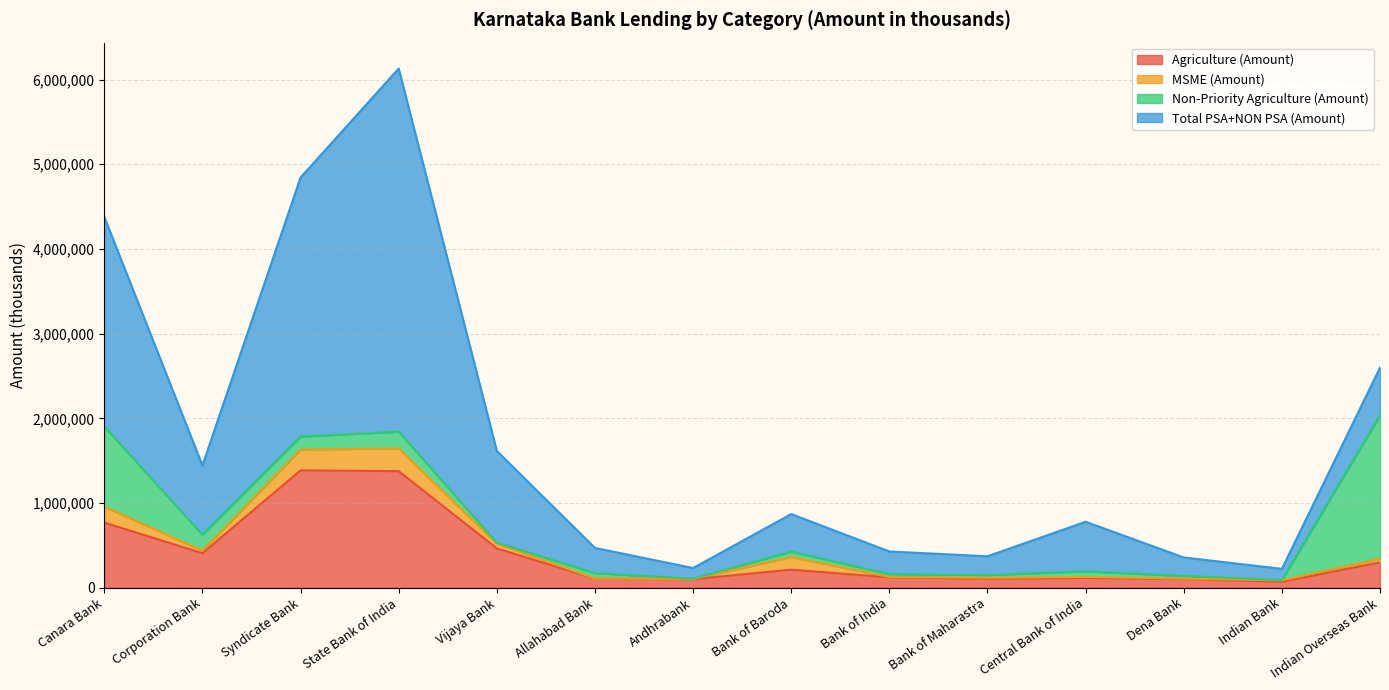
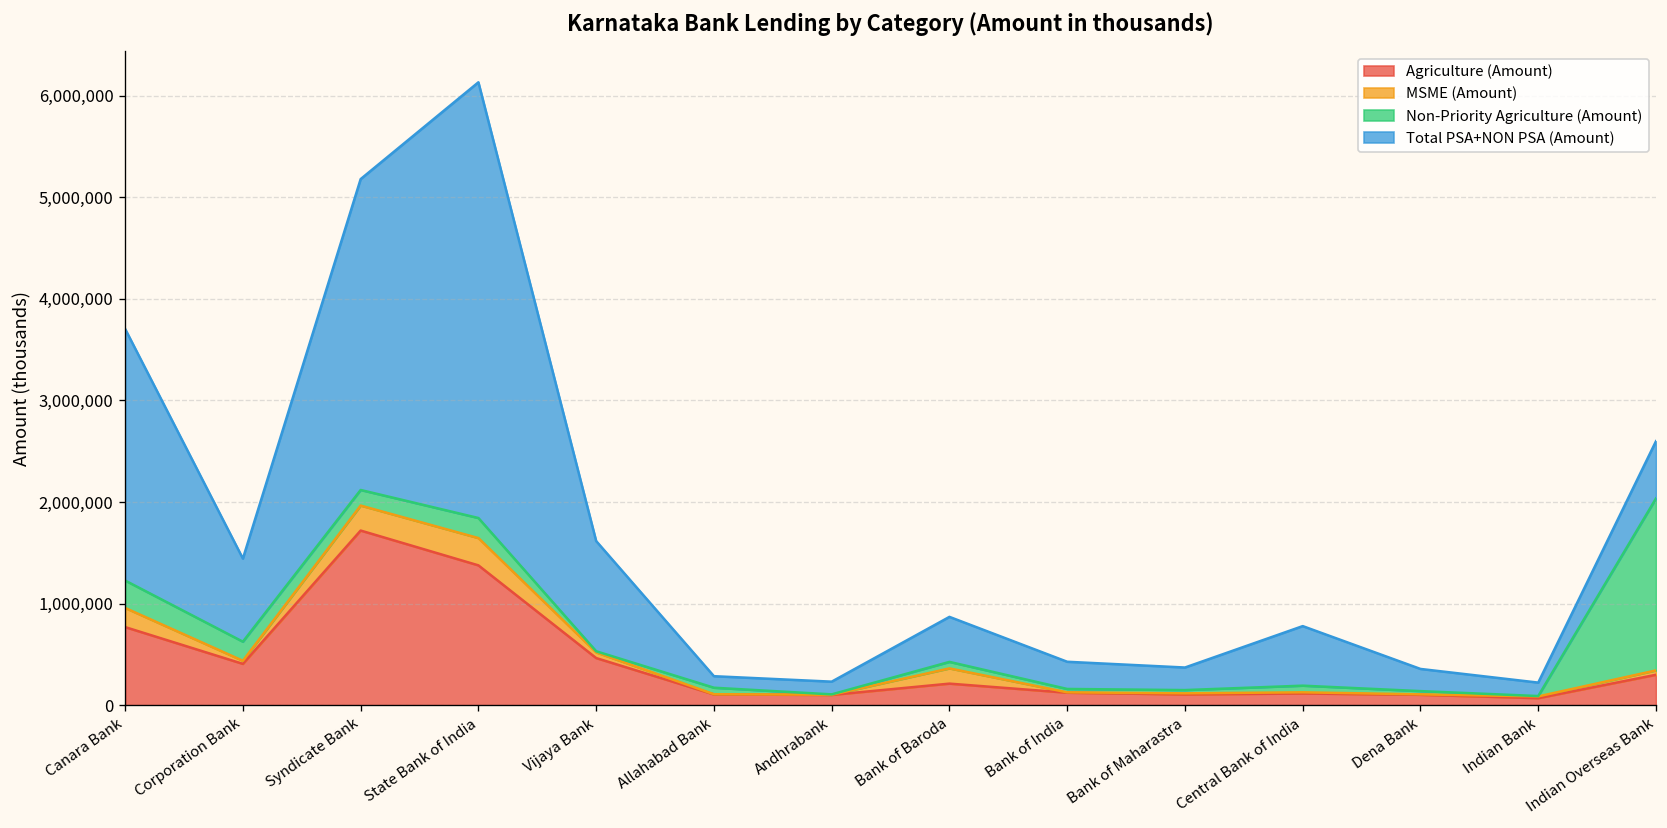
  {
    "Agriculture (Amount)": {
      "Canara Bank": "800,000",
-     "Syndicate Bank": "1,400,000",
+     "Syndicate Bank": "1,700,000",
      "State Bank of India": "1,400,000",
      "Vijaya Bank": "500,000",
      "Bank of Baroda": "200,000",
      "Indian Overseas Bank": "300,000"
    },
    "MSME (Amount)": {
      "Canara Bank": "200,000",
      "Syndicate Bank": "200,000",
      "State Bank of India": "300,000",
      "Bank of Baroda": "100,000",
      "Indian Overseas Bank": "0"
    },
    "Non-Priority Agriculture (Amount)": {
-     "Canara Bank": "900,000",
+     "Canara Bank": "300,000",
      "Corporation Bank": "200,000",
      "Syndicate Bank": "200,000",
      "State Bank of India": "200,000",
      "Allahabad Bank": "100,000",
      "Bank of Baroda": "100,000",
      "Bank of India": "0",
      "Bank of Maharastra": "0",
      "Central Bank of India": "100,000",
      "Dena Bank": "0",
      "Indian Overseas Bank": "1,700,000"
    },
    "Total PSA+NON PSA (Amount)": {
      "Canara Bank": "2,500,000",
      "Corporation Bank": "800,000",
      "Syndicate Bank": "3,100,000",
      "State Bank of India": "4,300,000",
      "Vijaya Bank": "1,100,000",
-     "Allahabad Bank": "300,000",
+     "Allahabad Bank": "100,000",
      "Andhrabank": "100,000",
      "Bank of Baroda": "400,000",
      "Bank of India": "300,000",
      "Bank of Maharastra": "200,000",
      "Central Bank of India": "600,000",
      "Dena Bank": "200,000",
      "Indian Bank": "100,000",
      "Indian Overseas Bank": "600,000"
    }
  }
